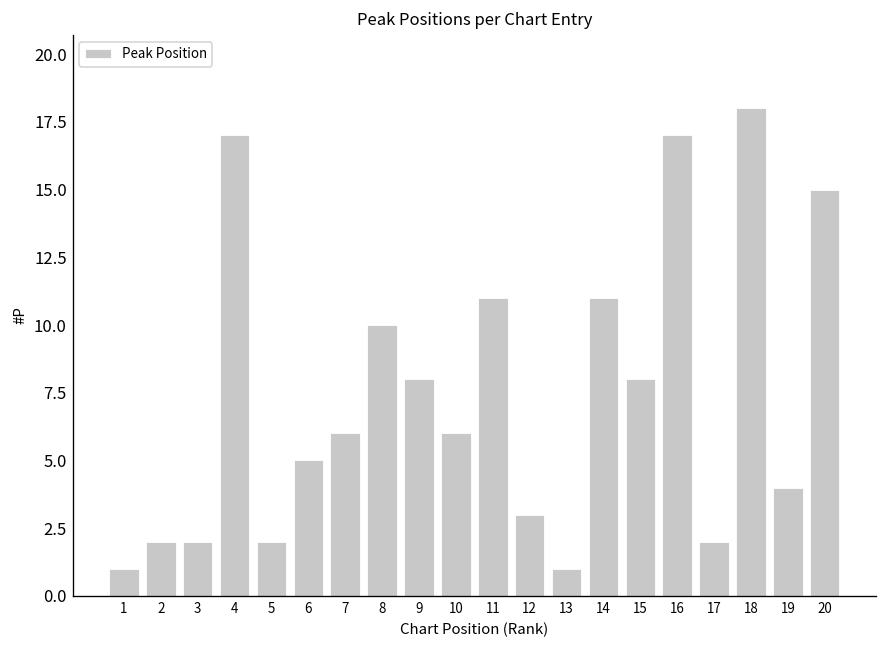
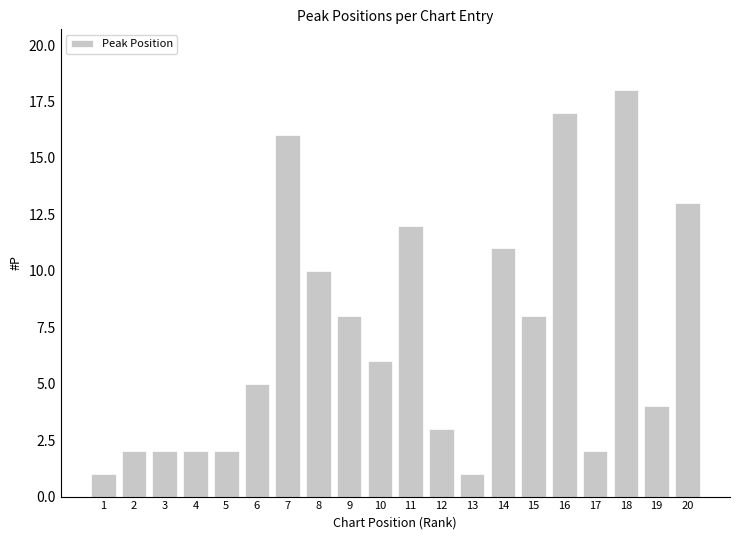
  {
    "1": 1,
    "2": 2,
    "3": 2,
-   "4": 17,
+   "4": 2,
    "5": 2,
    "6": 5,
-   "7": 6,
+   "7": 16,
    "8": 10,
    "9": 8,
    "10": 6,
-   "11": 11,
+   "11": 12,
    "12": 3,
    "13": 1,
    "14": 11,
    "15": 8,
    "16": 17,
    "17": 2,
    "18": 18,
    "19": 4,
-   "20": 15
+   "20": 13
  }
